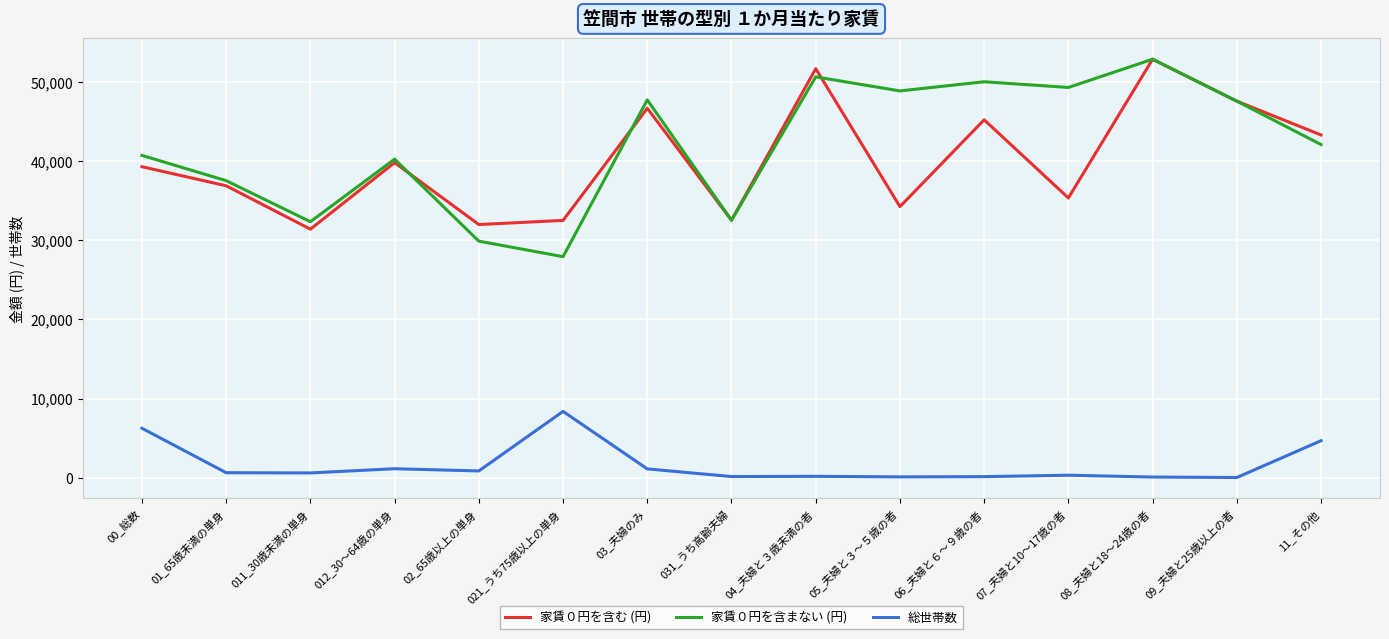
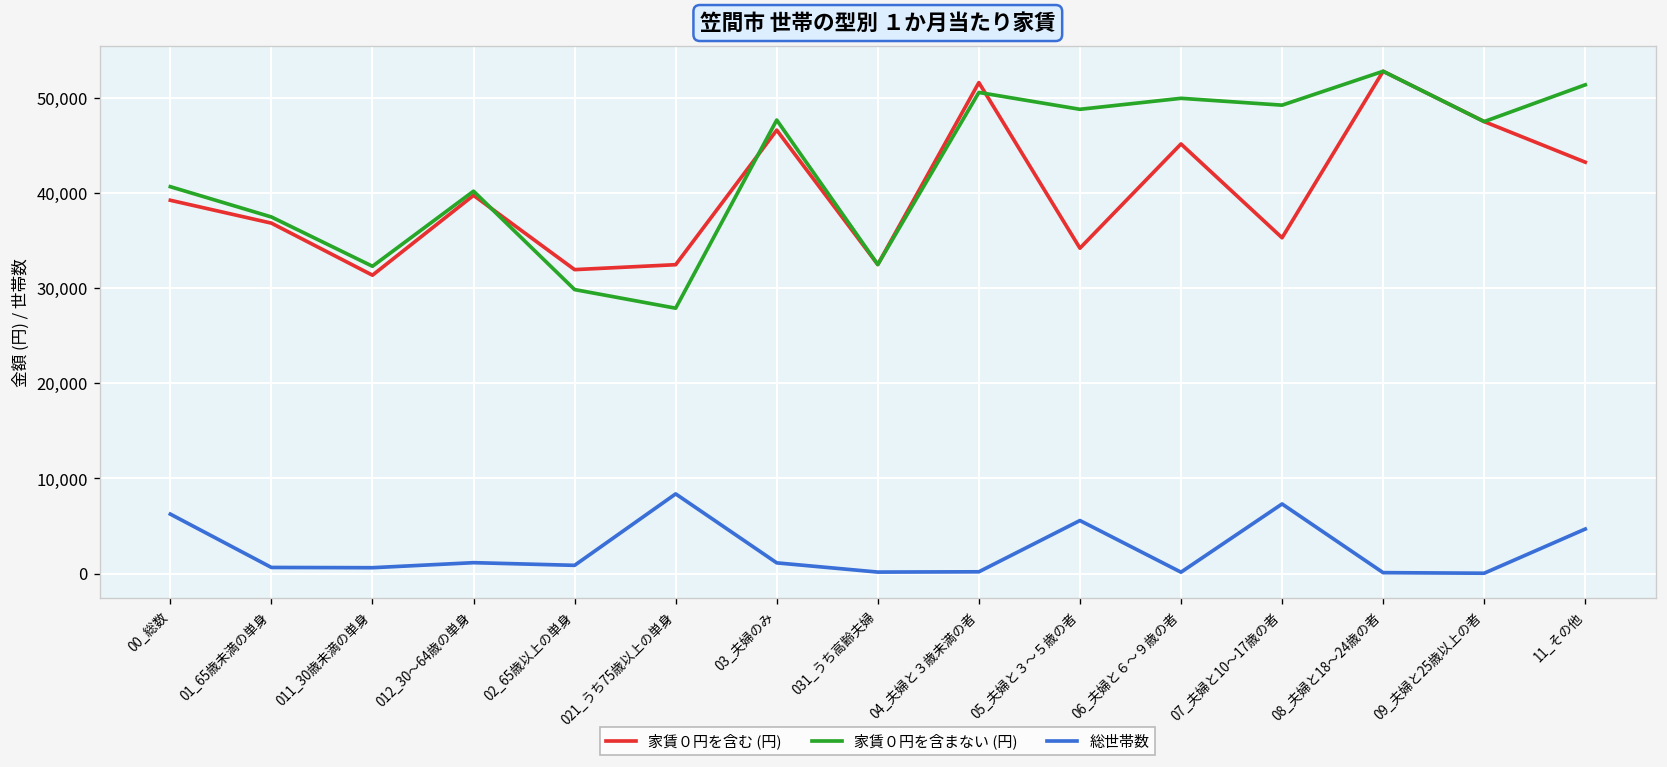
  {
    "家賃０円を含む (円)": {
      "00_総数": "39,000",
      "01_65歳未満の単身": "37,000",
      "011_30歳未満の単身": "31,000",
      "012_30～64歳の単身": "40,000",
      "02_65歳以上の単身": "32,000",
      "021_うち75歳以上の単身": "32,000",
      "03_夫婦のみ": "47,000",
      "04_夫婦と３歳未満の者": "52,000",
      "05_夫婦と３～５歳の者": "34,000",
      "06_夫婦と６～９歳の者": "45,000",
      "07_夫婦と10～17歳の者": "35,000",
      "11_その他": "43,000"
    },
    "家賃０円を含まない (円)": {
      "00_総数": "41,000",
      "01_65歳未満の単身": "38,000",
      "011_30歳未満の単身": "32,000",
      "012_30～64歳の単身": "40,000",
      "02_65歳以上の単身": "30,000",
      "021_うち75歳以上の単身": "28,000",
      "03_夫婦のみ": "48,000",
      "04_夫婦と３歳未満の者": "51,000",
      "05_夫婦と３～５歳の者": "49,000",
      "06_夫婦と６～９歳の者": "50,000",
      "07_夫婦と10～17歳の者": "49,000",
-     "11_その他": "42,000"
+     "11_その他": "51,000"
    },
    "総世帯数": {
      "00_総数": "6,000",
      "01_65歳未満の単身": "1,000",
      "011_30歳未満の単身": "1,000",
      "012_30～64歳の単身": "1,000",
      "02_65歳以上の単身": "1,000",
      "021_うち75歳以上の単身": "8,000",
      "03_夫婦のみ": "1,000",
      "031_うち高齢夫婦": "0",
      "04_夫婦と３歳未満の者": "0",
-     "05_夫婦と３～５歳の者": "0",
+     "05_夫婦と３～５歳の者": "6,000",
      "06_夫婦と６～９歳の者": "0",
-     "07_夫婦と10～17歳の者": "0",
+     "07_夫婦と10～17歳の者": "7,000",
      "08_夫婦と18～24歳の者": "0",
      "09_夫婦と25歳以上の者": "0",
      "11_その他": "5,000"
    }
  }
